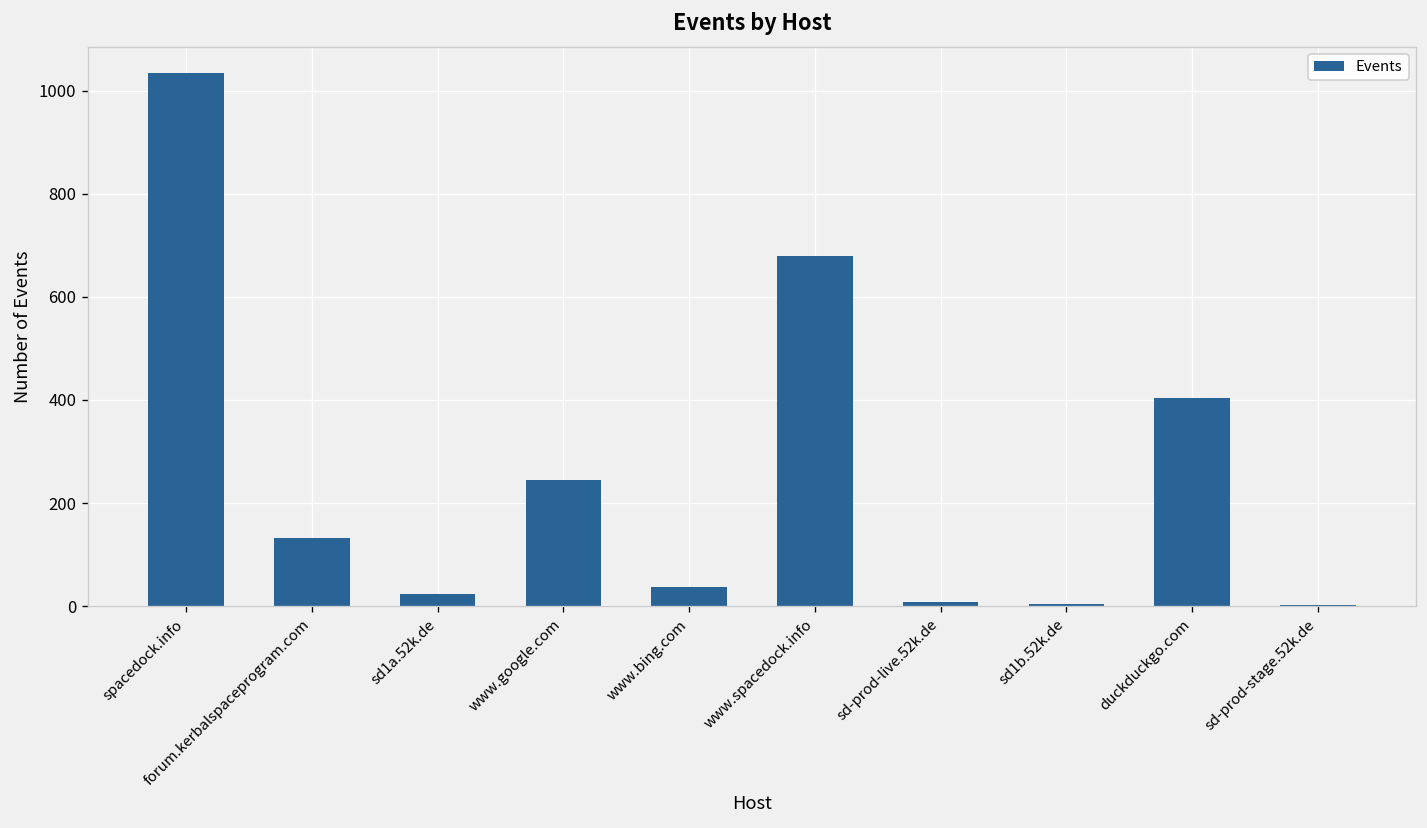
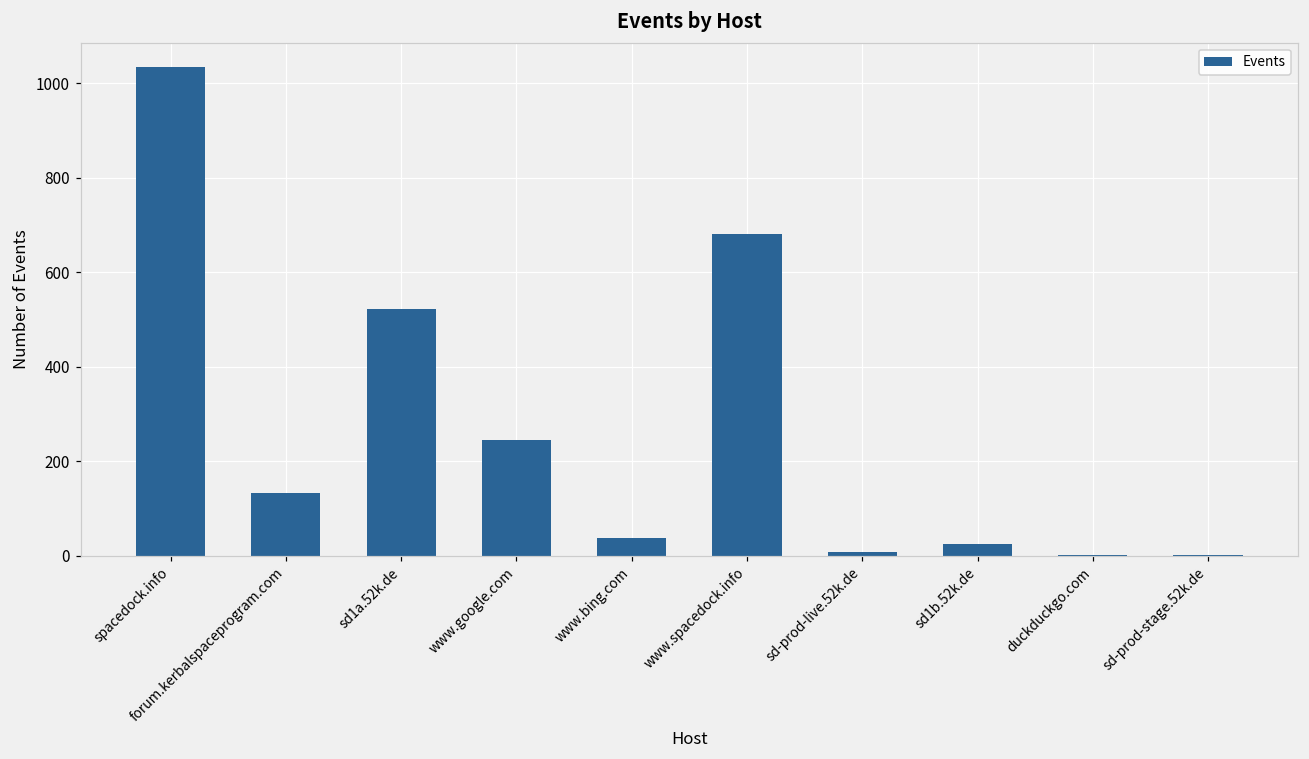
  {
    "spacedock.info": 1030,
    "forum.kerbalspaceprogram.com": 130,
-   "sd1a.52k.de": 20,
+   "sd1a.52k.de": 520,
    "www.google.com": 250,
    "www.bing.com": 40,
    "www.spacedock.info": 680,
    "sd-prod-live.52k.de": 10,
-   "sd1b.52k.de": 0,
-   "duckduckgo.com": 400
+   "sd1b.52k.de": 20,
+   "duckduckgo.com": 0
  }
